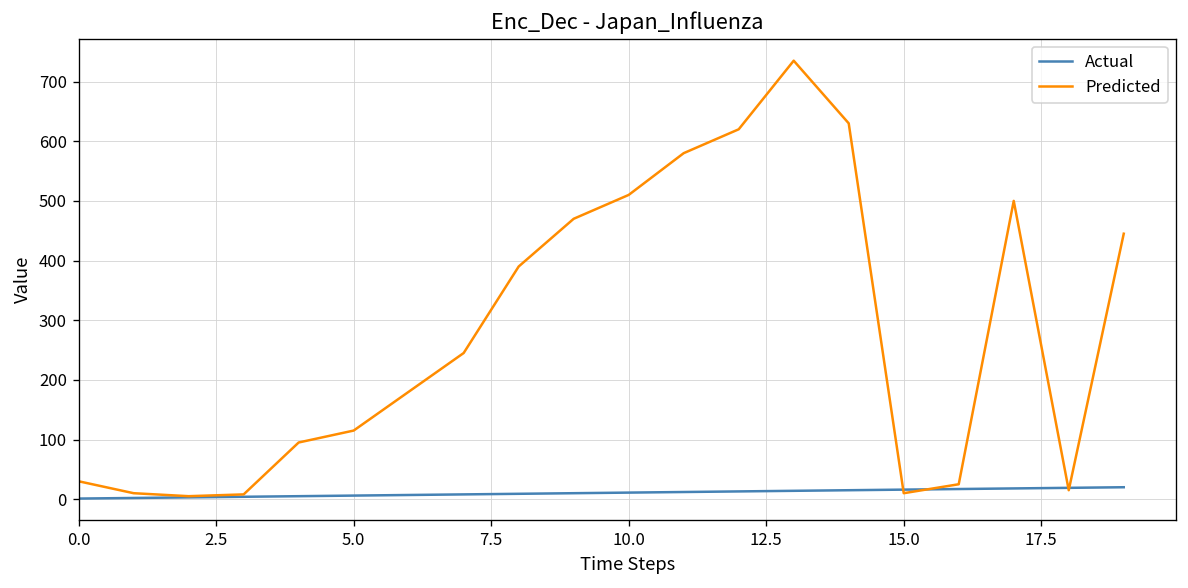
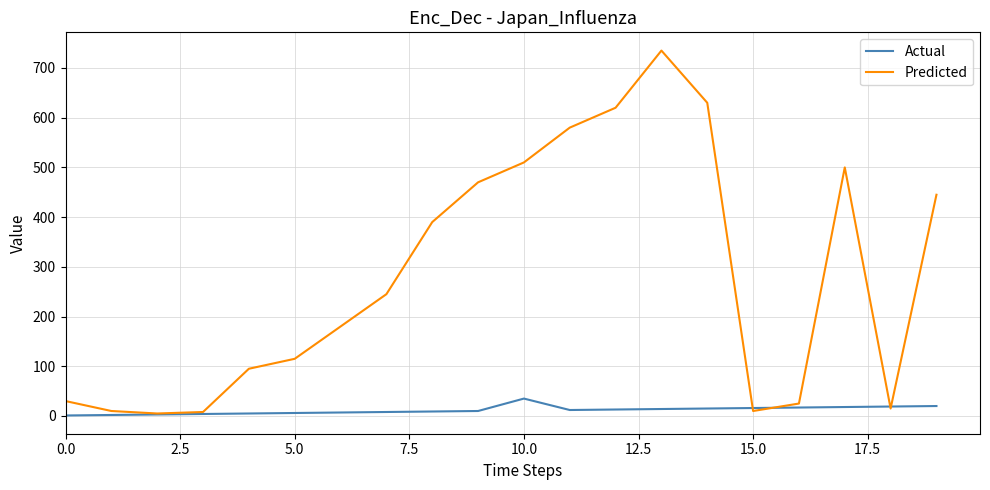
  {
    "Actual": {
      "0.0": 0,
      "5.0": 10,
-     "10.0": 10,
+     "10.0": 40,
      "15.0": 20
    },
    "Predicted": {
      "0.0": 30,
      "5.0": 120,
      "10.0": 510,
      "15.0": 10
    }
  }
